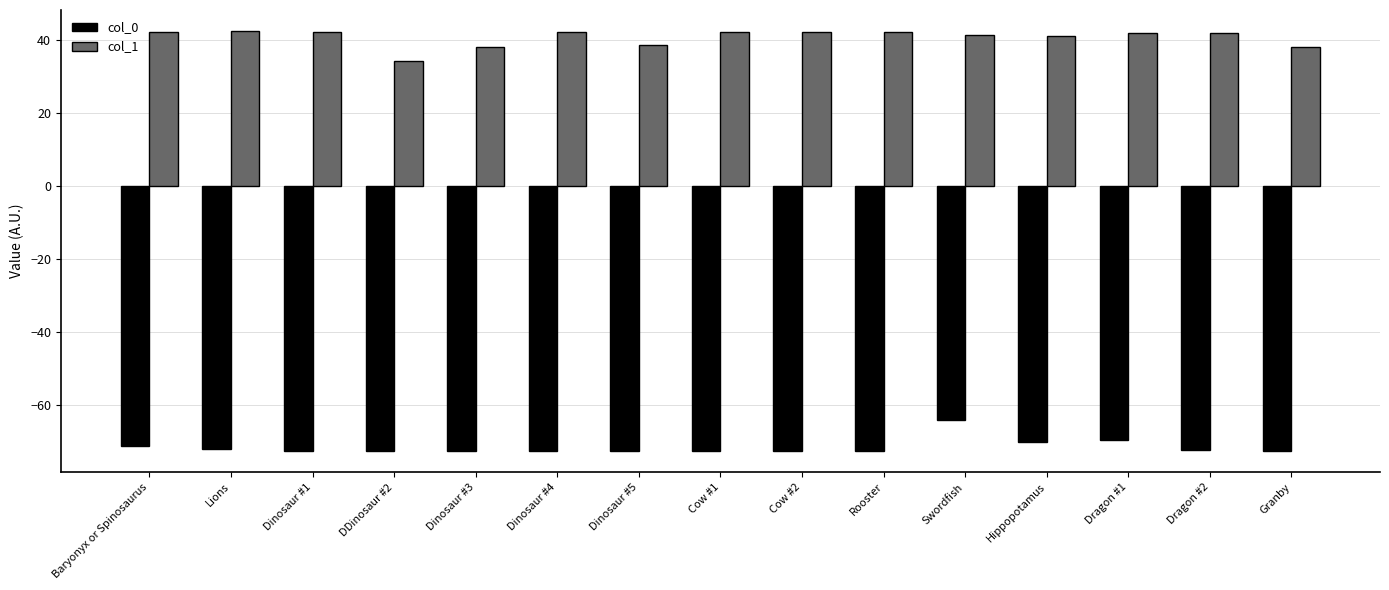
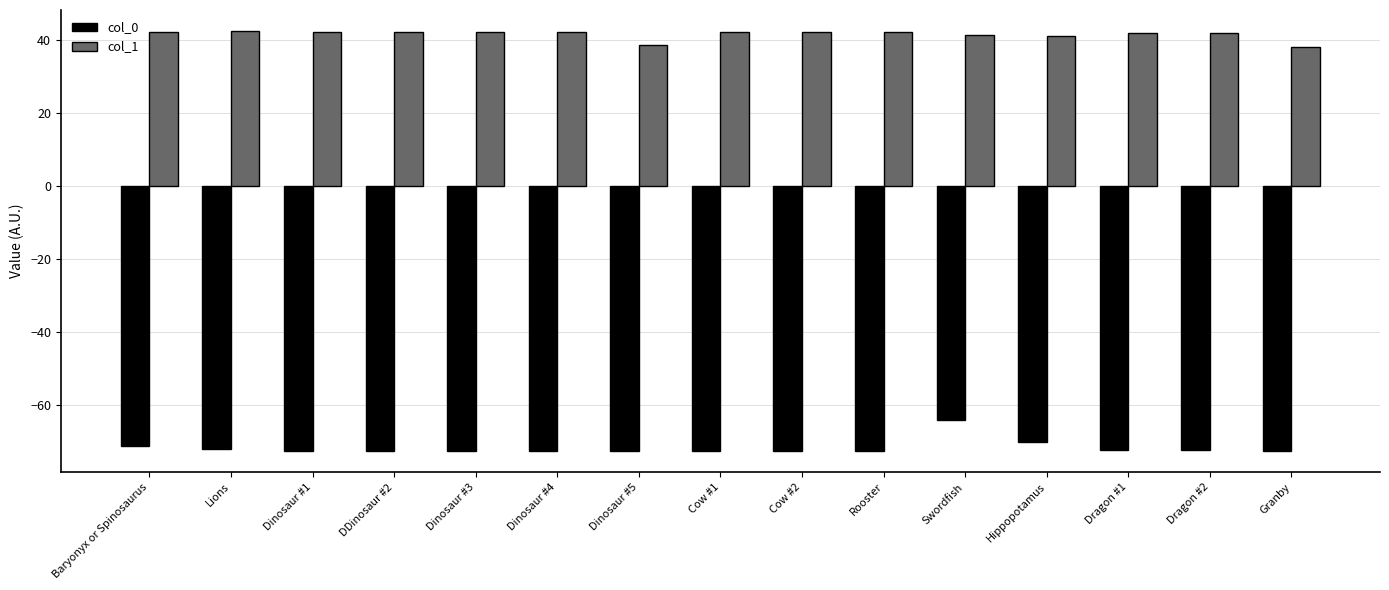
  {
    "col_0": {
      "Baryonyx or Spinosaurus": -71,
      "Lions": -72,
      "Dinosaur #1": -72,
      "DDinosaur #2": -73,
      "Dinosaur #3": -73,
      "Dinosaur #4": -73,
      "Dinosaur #5": -73,
      "Cow #1": -72,
      "Cow #2": -72,
      "Rooster": -72,
      "Swordfish": -64,
      "Hippopotamus": -70,
-     "Dragon #1": -69,
+     "Dragon #1": -72,
      "Dragon #2": -72,
      "Granby": -73
    },
    "col_1": {
      "Baryonyx or Spinosaurus": 42,
      "Lions": 43,
      "Dinosaur #1": 42,
-     "DDinosaur #2": 34,
-     "Dinosaur #3": 38,
+     "DDinosaur #2": 42,
+     "Dinosaur #3": 42,
      "Dinosaur #4": 42,
      "Dinosaur #5": 39,
      "Cow #1": 42,
      "Cow #2": 42,
      "Rooster": 42,
      "Swordfish": 41,
      "Hippopotamus": 41,
      "Dragon #1": 42,
      "Dragon #2": 42,
      "Granby": 38
    }
  }
